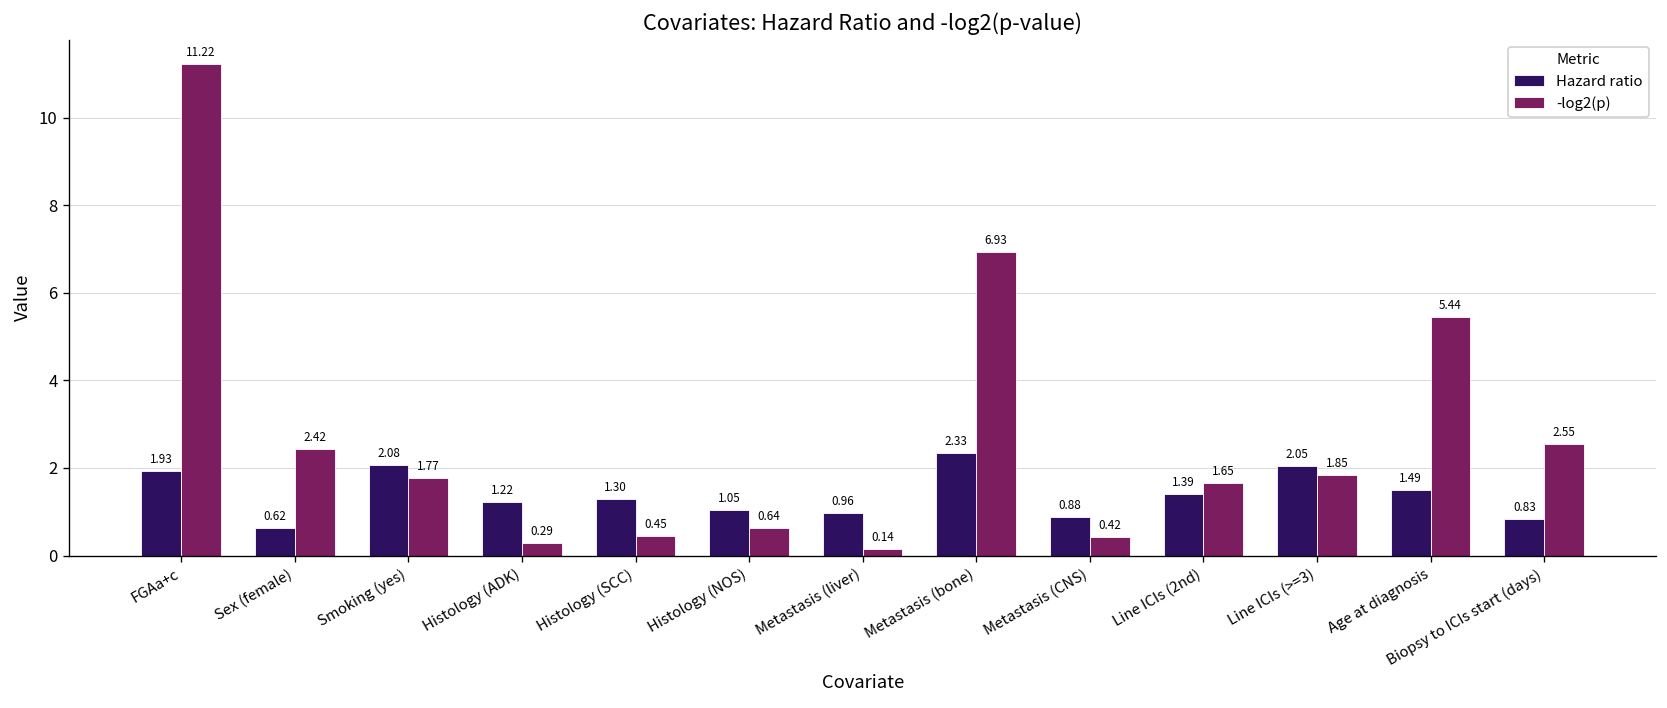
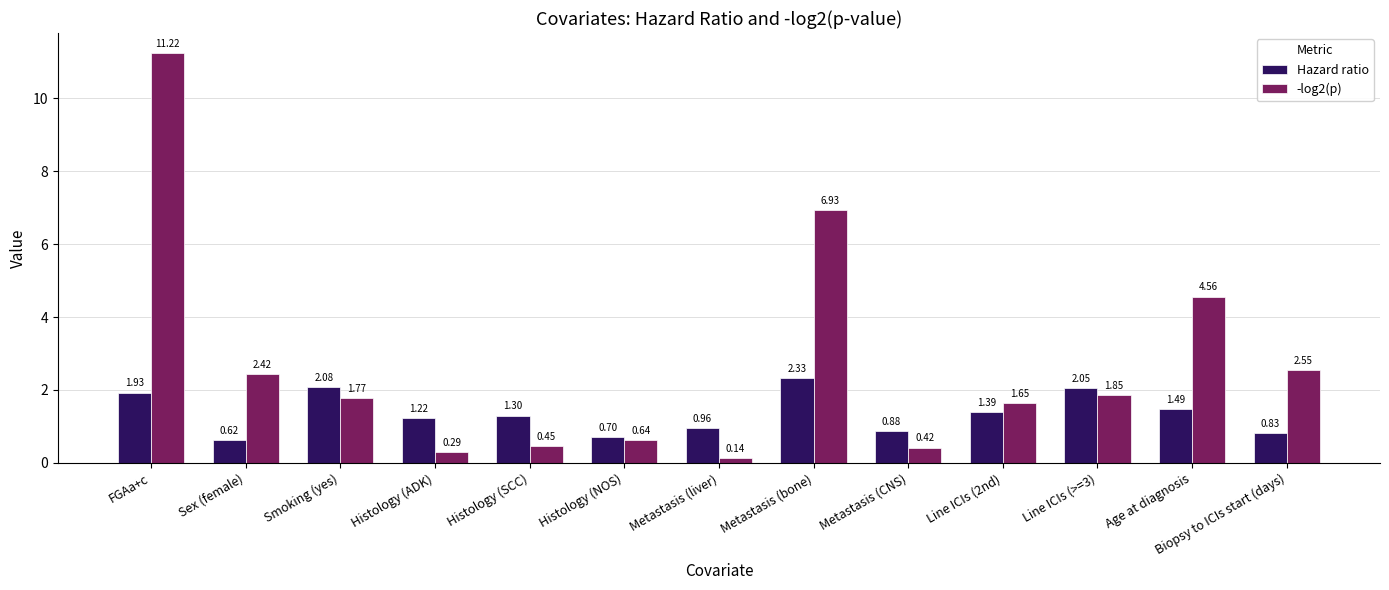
  {
    "Hazard ratio": {
      "FGAa+c": 1.93,
      "Sex (female)": 0.62,
      "Smoking (yes)": 2.08,
      "Histology (ADK)": 1.22,
      "Histology (SCC)": 1.30,
-     "Histology (NOS)": 1.05,
+     "Histology (NOS)": 0.70,
      "Metastasis (liver)": 0.96,
      "Metastasis (bone)": 2.33,
      "Metastasis (CNS)": 0.88,
      "Line ICIs (2nd)": 1.39,
      "Line ICIs (>=3)": 2.05,
      "Age at diagnosis": 1.49,
      "Biopsy to ICIs start (days)": 0.83
    },
    "-log2(p)": {
      "FGAa+c": 11.22,
      "Sex (female)": 2.42,
      "Smoking (yes)": 1.77,
      "Histology (ADK)": 0.29,
      "Histology (SCC)": 0.45,
      "Histology (NOS)": 0.64,
      "Metastasis (liver)": 0.14,
      "Metastasis (bone)": 6.93,
      "Metastasis (CNS)": 0.42,
      "Line ICIs (2nd)": 1.65,
      "Line ICIs (>=3)": 1.85,
-     "Age at diagnosis": 5.44,
+     "Age at diagnosis": 4.56,
      "Biopsy to ICIs start (days)": 2.55
    }
  }
